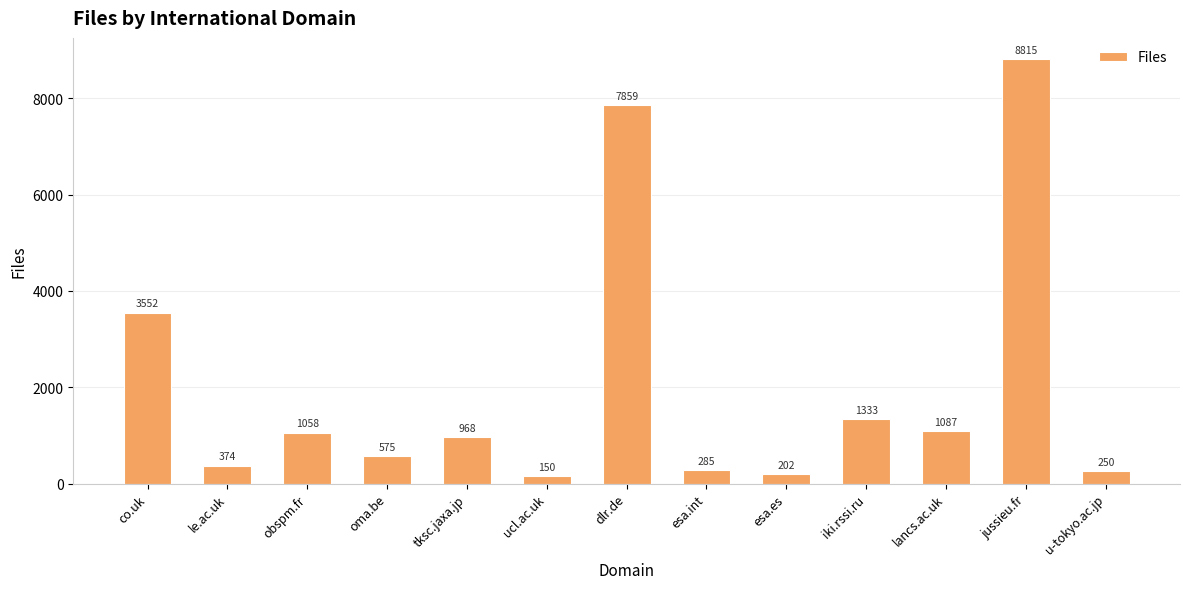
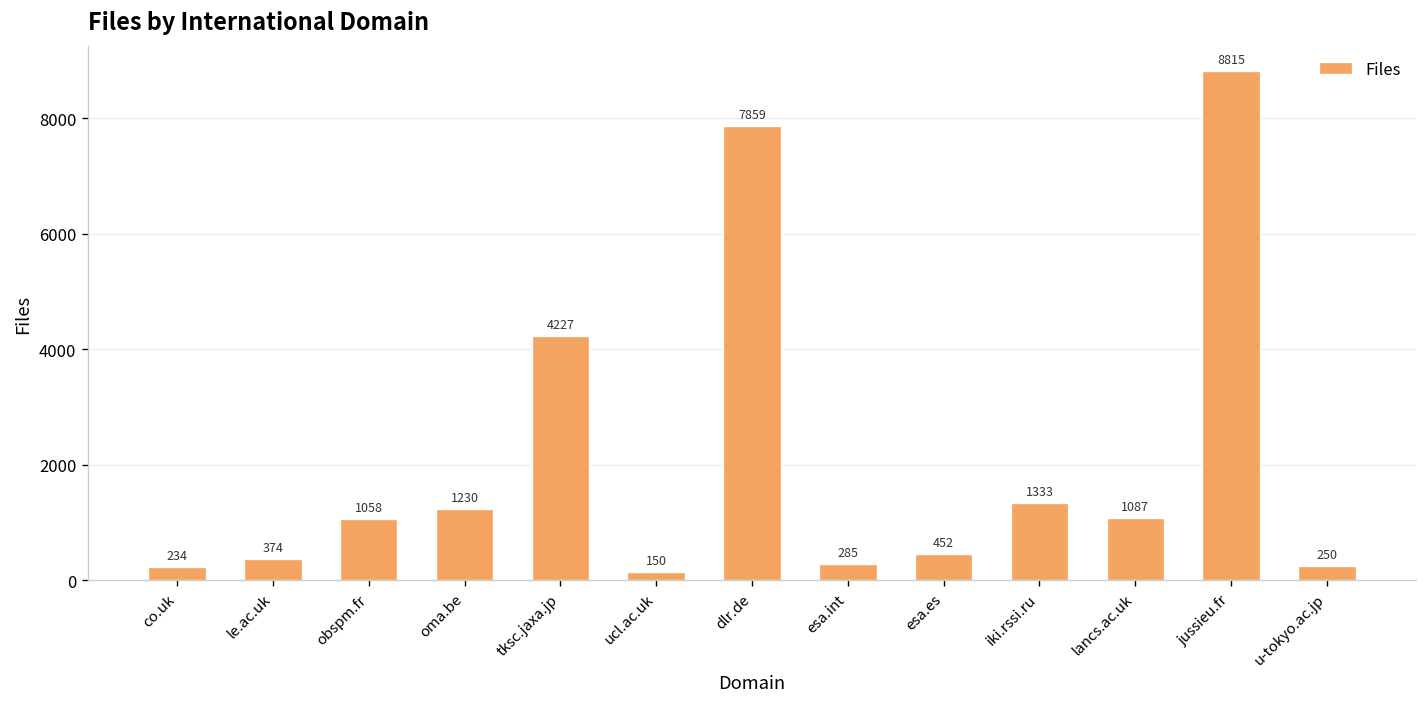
  {
-   "co.uk": 3552,
+   "co.uk": 234,
    "le.ac.uk": 374,
    "obspm.fr": 1058,
-   "oma.be": 575,
-   "tksc.jaxa.jp": 968,
+   "oma.be": 1230,
+   "tksc.jaxa.jp": 4227,
    "ucl.ac.uk": 150,
    "dlr.de": 7859,
    "esa.int": 285,
-   "esa.es": 202,
+   "esa.es": 452,
    "iki.rssi.ru": 1333,
    "lancs.ac.uk": 1087,
    "jussieu.fr": 8815,
    "u-tokyo.ac.jp": 250
  }
